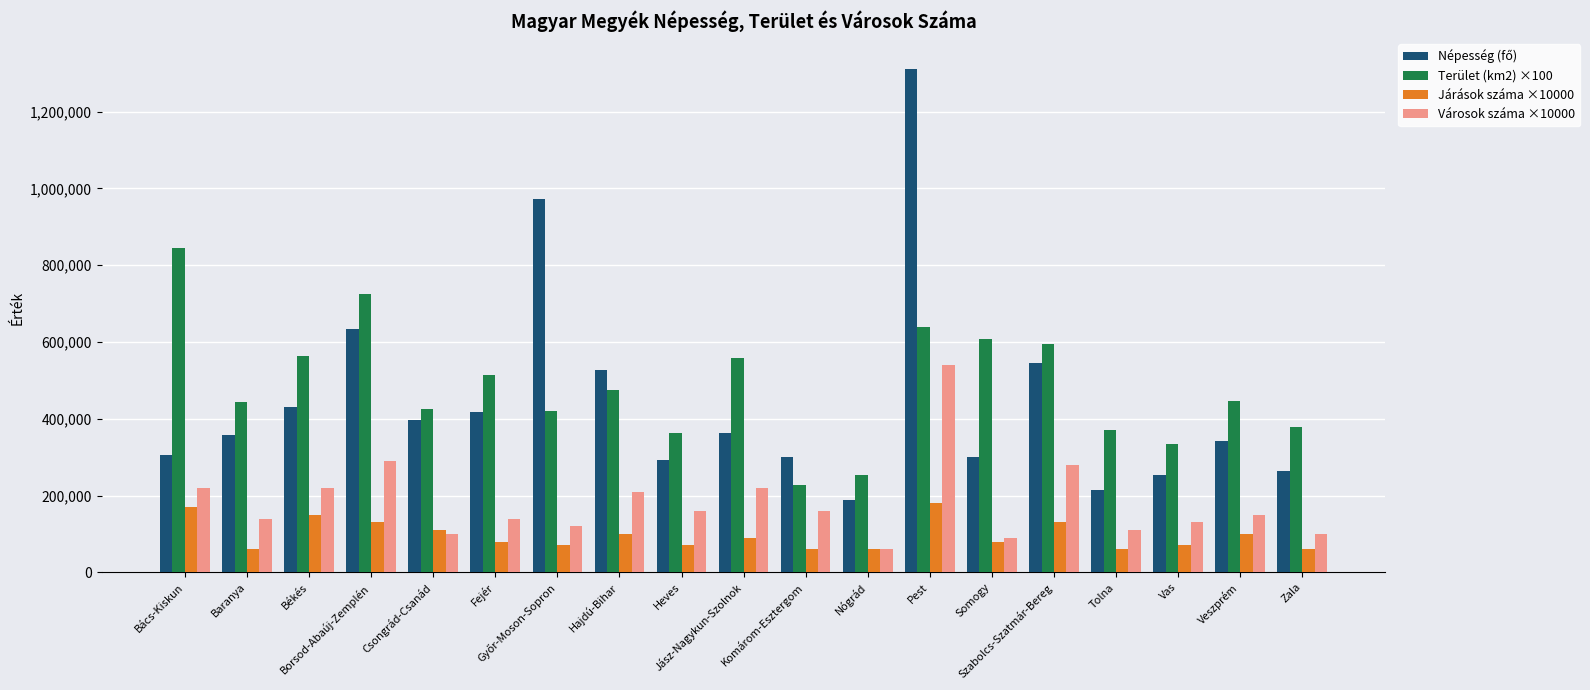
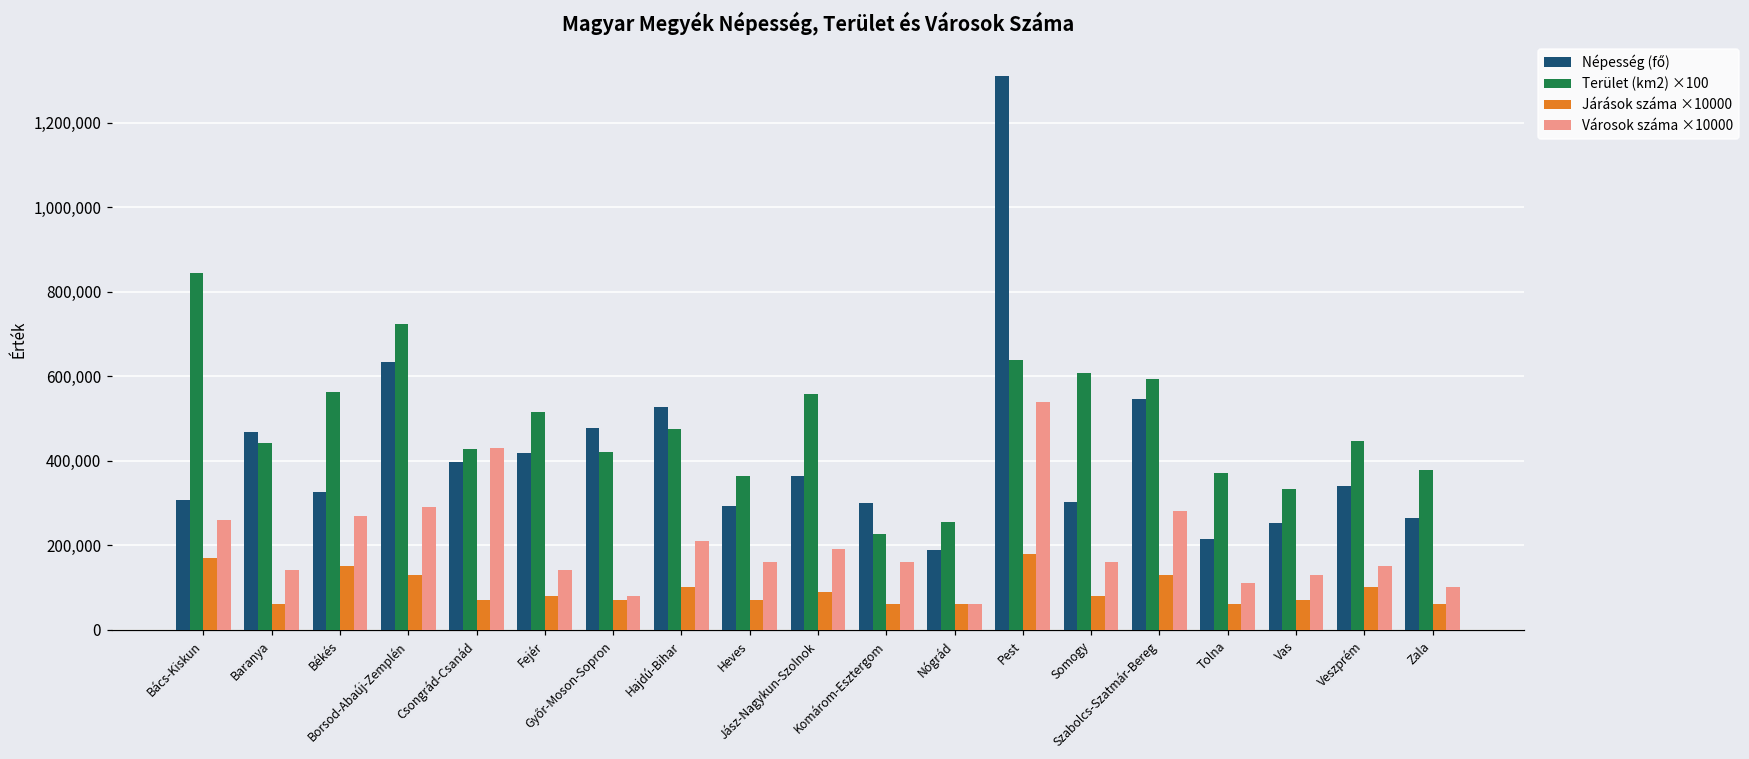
  {
    "Népesség (fő)": {
      "Bács-Kiskun": "310,000",
-     "Baranya": "360,000",
-     "Békés": "430,000",
+     "Baranya": "470,000",
+     "Békés": "330,000",
      "Borsod-Abaúj-Zemplén": "630,000",
      "Csongrád-Csanád": "400,000",
      "Fejér": "420,000",
-     "Győr-Moson-Sopron": "970,000",
+     "Győr-Moson-Sopron": "480,000",
      "Hajdú-Bihar": "530,000",
      "Heves": "290,000",
      "Jász-Nagykun-Szolnok": "360,000",
      "Komárom-Esztergom": "300,000",
      "Nógrád": "190,000",
      "Pest": "1,310,000",
      "Somogy": "300,000",
      "Szabolcs-Szatmár-Bereg": "550,000",
      "Tolna": "210,000",
      "Vas": "250,000",
      "Veszprém": "340,000",
      "Zala": "270,000"
    },
    "Terület (km2) ×100": {
      "Bács-Kiskun": "840,000",
      "Baranya": "440,000",
      "Békés": "560,000",
      "Borsod-Abaúj-Zemplén": "720,000",
      "Csongrád-Csanád": "430,000",
      "Fejér": "510,000",
      "Győr-Moson-Sopron": "420,000",
      "Hajdú-Bihar": "480,000",
      "Heves": "360,000",
      "Jász-Nagykun-Szolnok": "560,000",
      "Komárom-Esztergom": "230,000",
      "Nógrád": "250,000",
      "Pest": "640,000",
      "Somogy": "610,000",
      "Szabolcs-Szatmár-Bereg": "590,000",
      "Tolna": "370,000",
      "Vas": "330,000",
      "Veszprém": "450,000",
      "Zala": "380,000"
    },
    "Járások száma ×10000": {
      "Bács-Kiskun": "170,000",
      "Baranya": "60,000",
      "Békés": "150,000",
      "Borsod-Abaúj-Zemplén": "130,000",
-     "Csongrád-Csanád": "110,000",
+     "Csongrád-Csanád": "70,000",
      "Fejér": "80,000",
      "Győr-Moson-Sopron": "70,000",
      "Hajdú-Bihar": "100,000",
      "Heves": "70,000",
      "Jász-Nagykun-Szolnok": "90,000",
      "Komárom-Esztergom": "60,000",
      "Nógrád": "60,000",
      "Pest": "180,000",
      "Somogy": "80,000",
      "Szabolcs-Szatmár-Bereg": "130,000",
      "Tolna": "60,000",
      "Vas": "70,000",
      "Veszprém": "100,000",
      "Zala": "60,000"
    },
    "Városok száma ×10000": {
-     "Bács-Kiskun": "220,000",
+     "Bács-Kiskun": "260,000",
      "Baranya": "140,000",
-     "Békés": "220,000",
+     "Békés": "270,000",
      "Borsod-Abaúj-Zemplén": "290,000",
-     "Csongrád-Csanád": "100,000",
+     "Csongrád-Csanád": "430,000",
      "Fejér": "140,000",
-     "Győr-Moson-Sopron": "120,000",
+     "Győr-Moson-Sopron": "80,000",
      "Hajdú-Bihar": "210,000",
      "Heves": "160,000",
-     "Jász-Nagykun-Szolnok": "220,000",
+     "Jász-Nagykun-Szolnok": "190,000",
      "Komárom-Esztergom": "160,000",
      "Nógrád": "60,000",
      "Pest": "540,000",
-     "Somogy": "90,000",
+     "Somogy": "160,000",
      "Szabolcs-Szatmár-Bereg": "280,000",
      "Tolna": "110,000",
      "Vas": "130,000",
      "Veszprém": "150,000",
      "Zala": "100,000"
    }
  }
